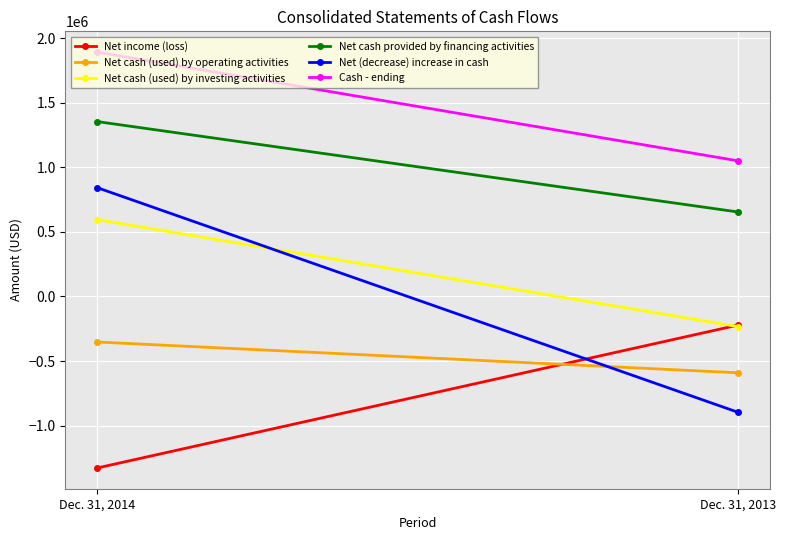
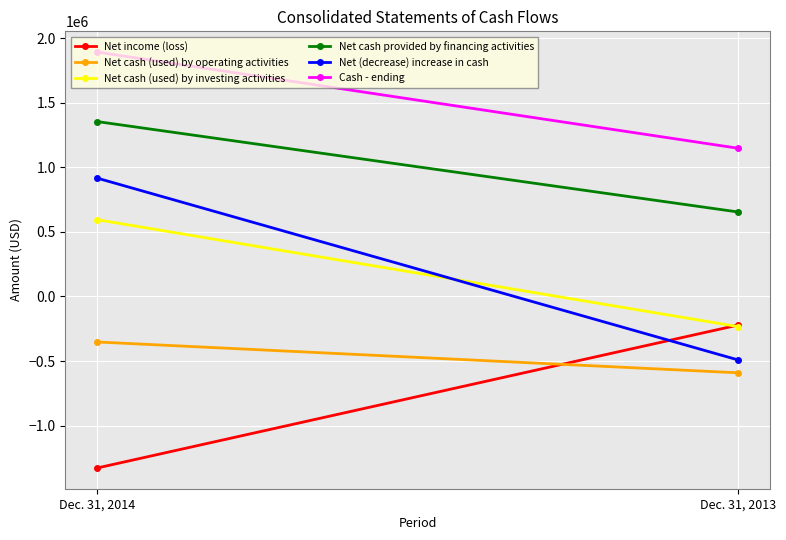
  {
    "Net income (loss)": {
      "Dec. 31, 2014": -1330000
    },
    "Net cash (used) by operating activities": {
      "Dec. 31, 2014": -350000,
      "Dec. 31, 2013": -590000
    },
    "Net cash (used) by investing activities": {
      "Dec. 31, 2014": 590000
    },
    "Net cash provided by financing activities": {
      "Dec. 31, 2014": 1350000,
      "Dec. 31, 2013": 650000
    },
    "Net (decrease) increase in cash": {
-     "Dec. 31, 2014": 840000,
-     "Dec. 31, 2013": -900000
+     "Dec. 31, 2014": 920000,
+     "Dec. 31, 2013": -490000
    },
    "Cash - ending": {
-     "Dec. 31, 2013": 1050000
+     "Dec. 31, 2013": 1150000
    }
  }
